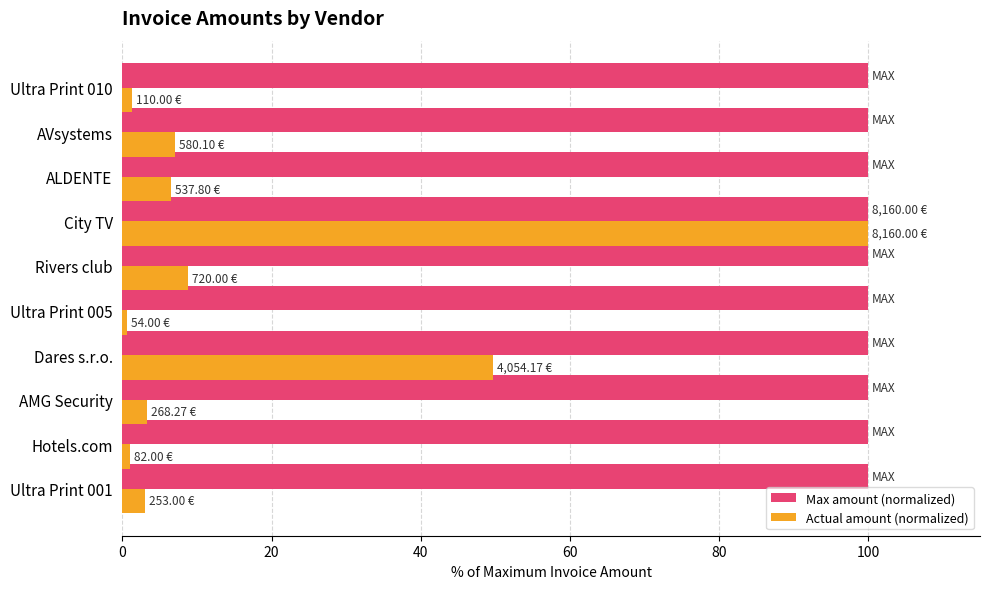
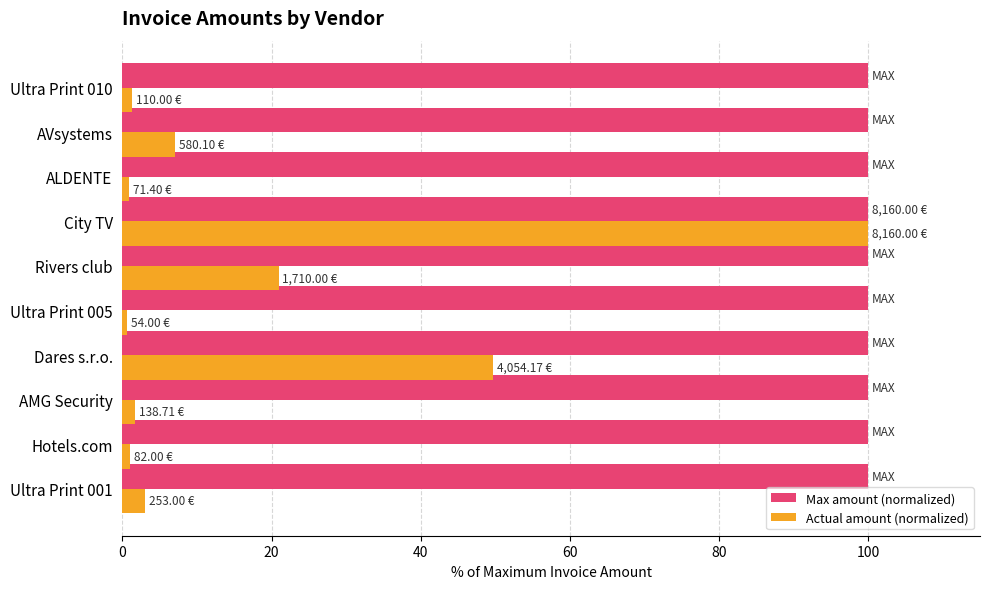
  {
    "Max amount (normalized)": {
      "Ultra Print 010": "100",
      "AVsystems": "100",
      "ALDENTE": "100",
      "Rivers club": "100",
      "Ultra Print 005": "100",
      "Dares s.r.o.": "100",
      "AMG Security": "100",
      "Hotels.com": "100",
      "Ultra Print 001": "100"
    },
    "Actual amount (normalized)": {
-     "ALDENTE": "537.80",
-     "Rivers club": "720.00",
-     "AMG Security": "268.27"
+     "ALDENTE": "71.40",
+     "Rivers club": "1,710.00",
+     "AMG Security": "138.71"
    }
  }
